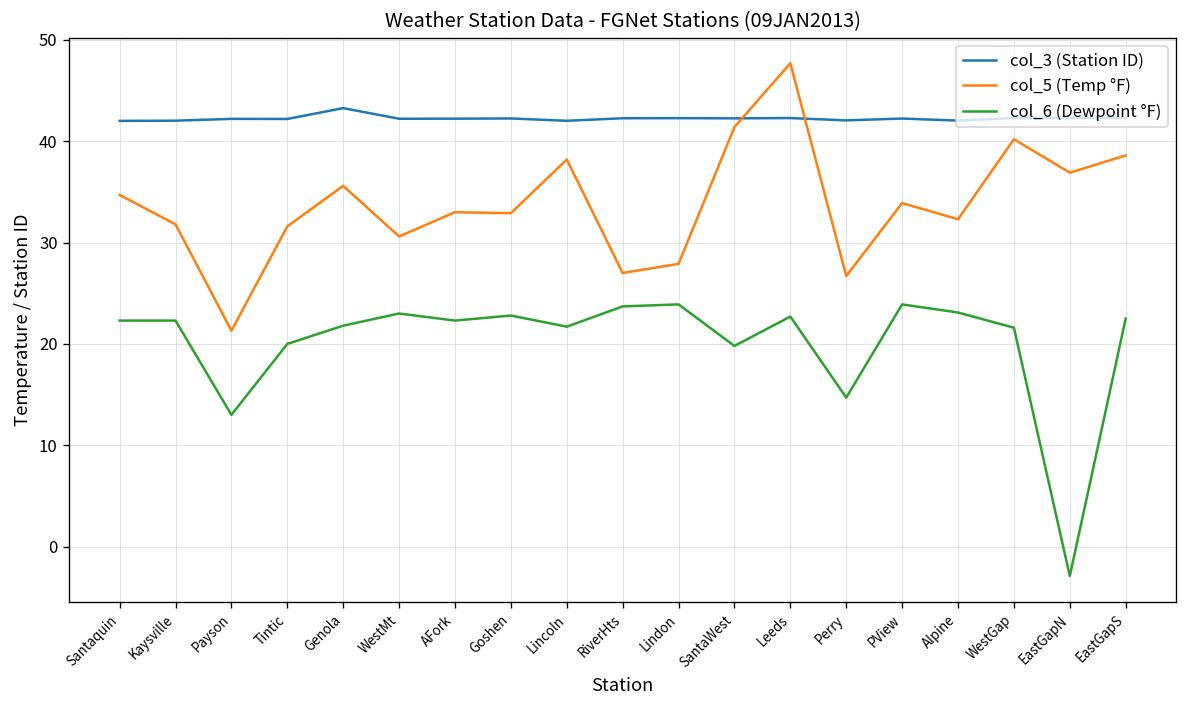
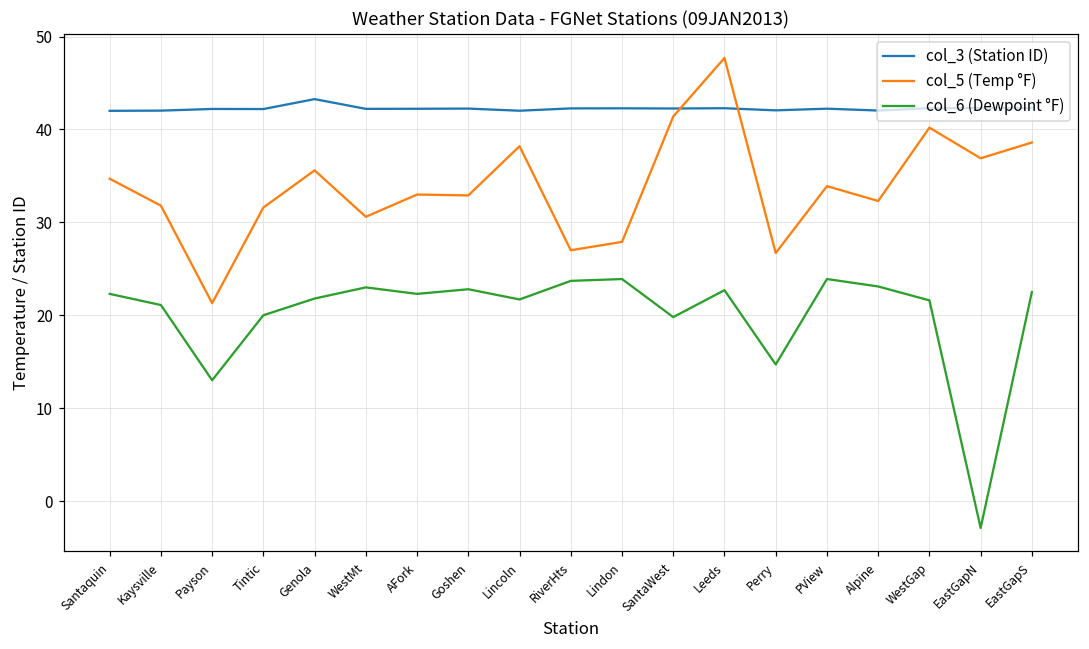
  {
    "col_3 (Station ID)": {
      "Santaquin": 42,
      "Kaysville": 42,
      "Payson": 42,
      "Tintic": 42,
      "Genola": 43,
      "WestMt": 42,
      "AFork": 42,
      "Goshen": 42,
      "Lincoln": 42,
      "RiverHts": 42,
      "Lindon": 42,
      "SantaWest": 42,
      "Leeds": 42,
      "Perry": 42,
      "PView": 42
    },
    "col_5 (Temp °F)": {
      "Santaquin": 35,
      "Kaysville": 32,
      "Payson": 21,
      "Tintic": 32,
      "Genola": 36,
      "WestMt": 31,
      "AFork": 33,
      "Goshen": 33,
      "Lincoln": 38,
      "RiverHts": 27,
      "Lindon": 28,
      "SantaWest": 41,
      "Leeds": 48,
      "Perry": 27,
      "PView": 34,
      "Alpine": 32,
      "WestGap": 40,
      "EastGapN": 37,
      "EastGapS": 39
    },
    "col_6 (Dewpoint °F)": {
      "Santaquin": 22,
-     "Kaysville": 22,
+     "Kaysville": 21,
      "Payson": 13,
      "Tintic": 20,
      "Genola": 22,
      "WestMt": 23,
      "AFork": 22,
      "Goshen": 23,
      "Lincoln": 22,
      "RiverHts": 24,
      "Lindon": 24,
      "SantaWest": 20,
      "Leeds": 23,
      "Perry": 15,
      "PView": 24,
      "Alpine": 23,
      "WestGap": 22,
      "EastGapN": -3,
      "EastGapS": 23
    }
  }
